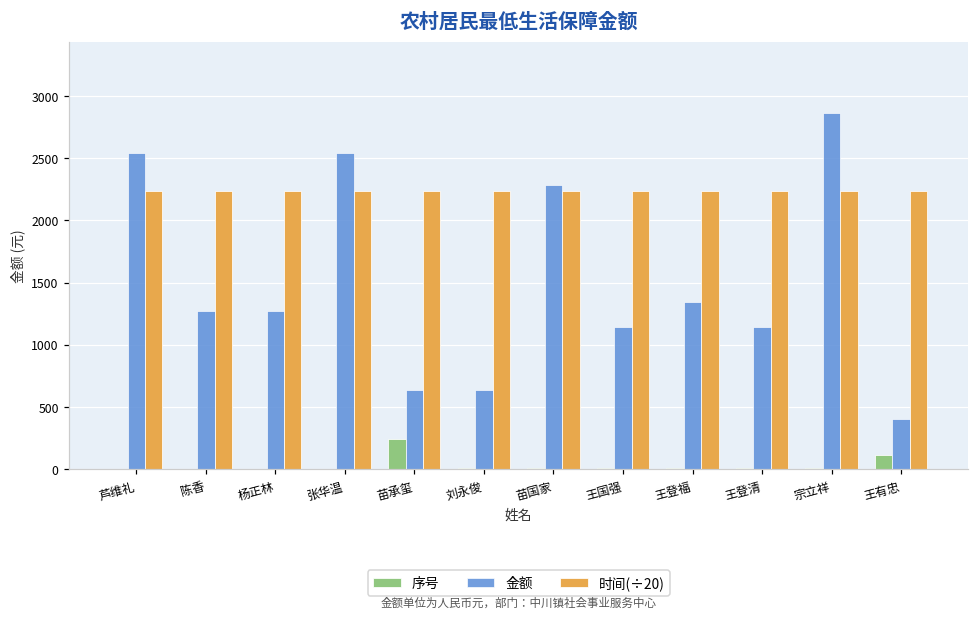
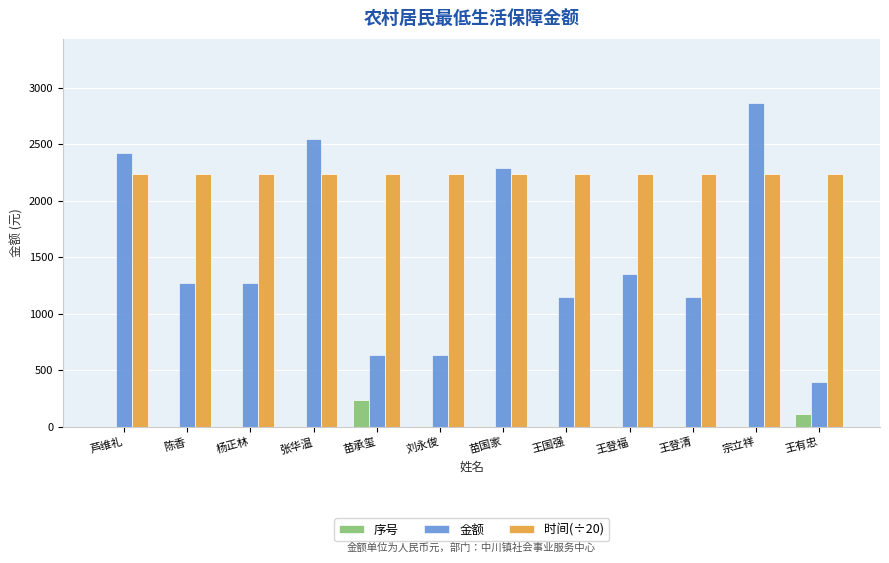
  {
    "序号": {
      "苗承玺": 240,
      "王有忠": 120
    },
    "金额": {
-     "芦维礼": 2540,
+     "芦维礼": 2420,
      "陈香": 1270,
      "杨正林": 1270,
      "张华温": 2540,
      "苗承玺": 640,
      "刘永俊": 640,
      "苗国家": 2290,
      "王国强": 1140,
      "王登福": 1350,
      "王登清": 1140,
      "宗立祥": 2860,
      "王有忠": 400
    },
    "时间(÷20)": {
      "芦维礼": 2230,
      "陈香": 2230,
      "杨正林": 2230,
      "张华温": 2230,
      "苗承玺": 2230,
      "刘永俊": 2230,
      "苗国家": 2230,
      "王国强": 2230,
      "王登福": 2230,
      "王登清": 2230,
      "宗立祥": 2230,
      "王有忠": 2230
    }
  }
